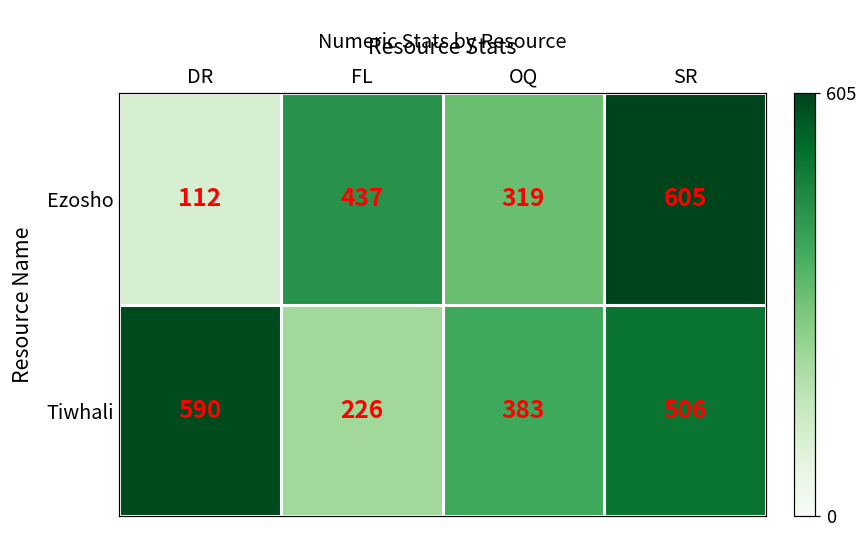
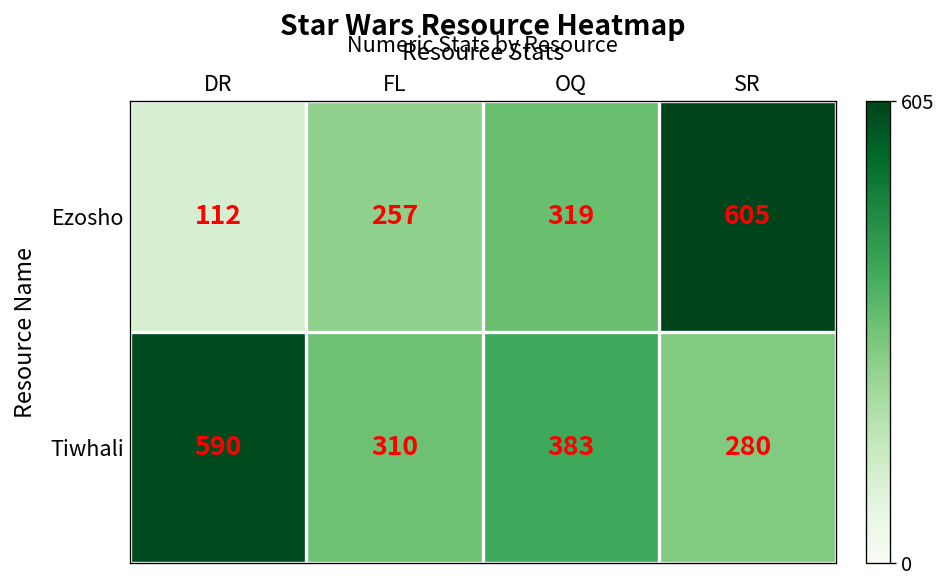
  {
    "Ezosho": {
      "DR": 112,
-     "FL": 437,
+     "FL": 257,
      "OQ": 319,
      "SR": 605
    },
    "Tiwhali": {
      "DR": 590,
-     "FL": 226,
+     "FL": 310,
      "OQ": 383,
-     "SR": 506
+     "SR": 280
    }
  }
